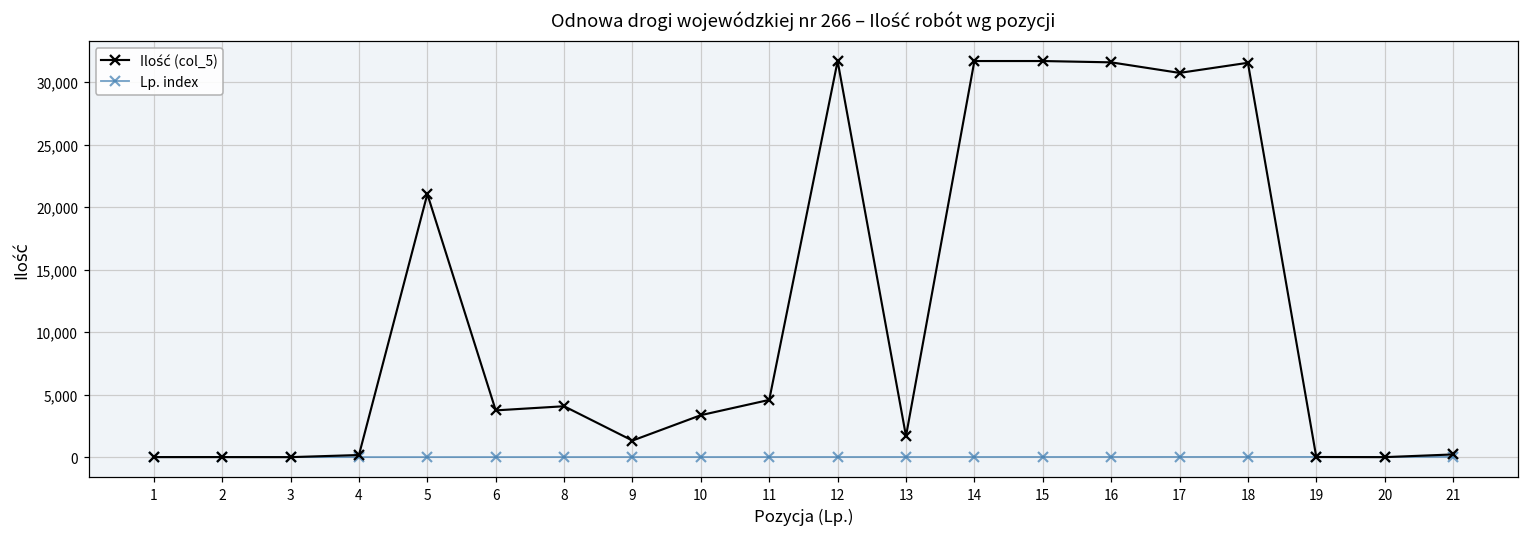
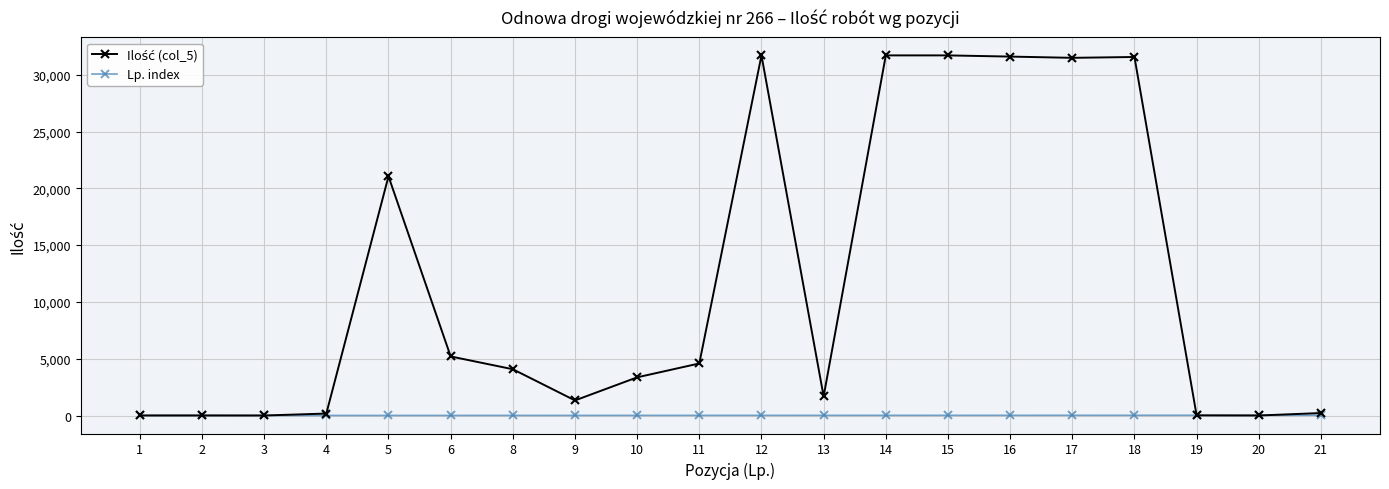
  {
    "Ilość (col_5)": {
      "5": "21,100",
-     "6": "3,700",
+     "6": "5,200",
      "8": "4,100",
      "9": "1,300",
      "10": "3,400",
      "11": "4,600",
      "12": "31,700",
      "13": "1,700",
      "14": "31,700",
      "15": "31,700",
      "16": "31,600",
-     "17": "30,800",
+     "17": "31,500",
      "18": "31,600"
    },
    "Lp. index": {
      "5": "0",
      "6": "0",
      "8": "0",
      "9": "0",
      "10": "0",
      "11": "0",
      "12": "0",
      "13": "0",
      "14": "0",
      "15": "0",
      "16": "0",
      "17": "0",
      "18": "0"
    }
  }
